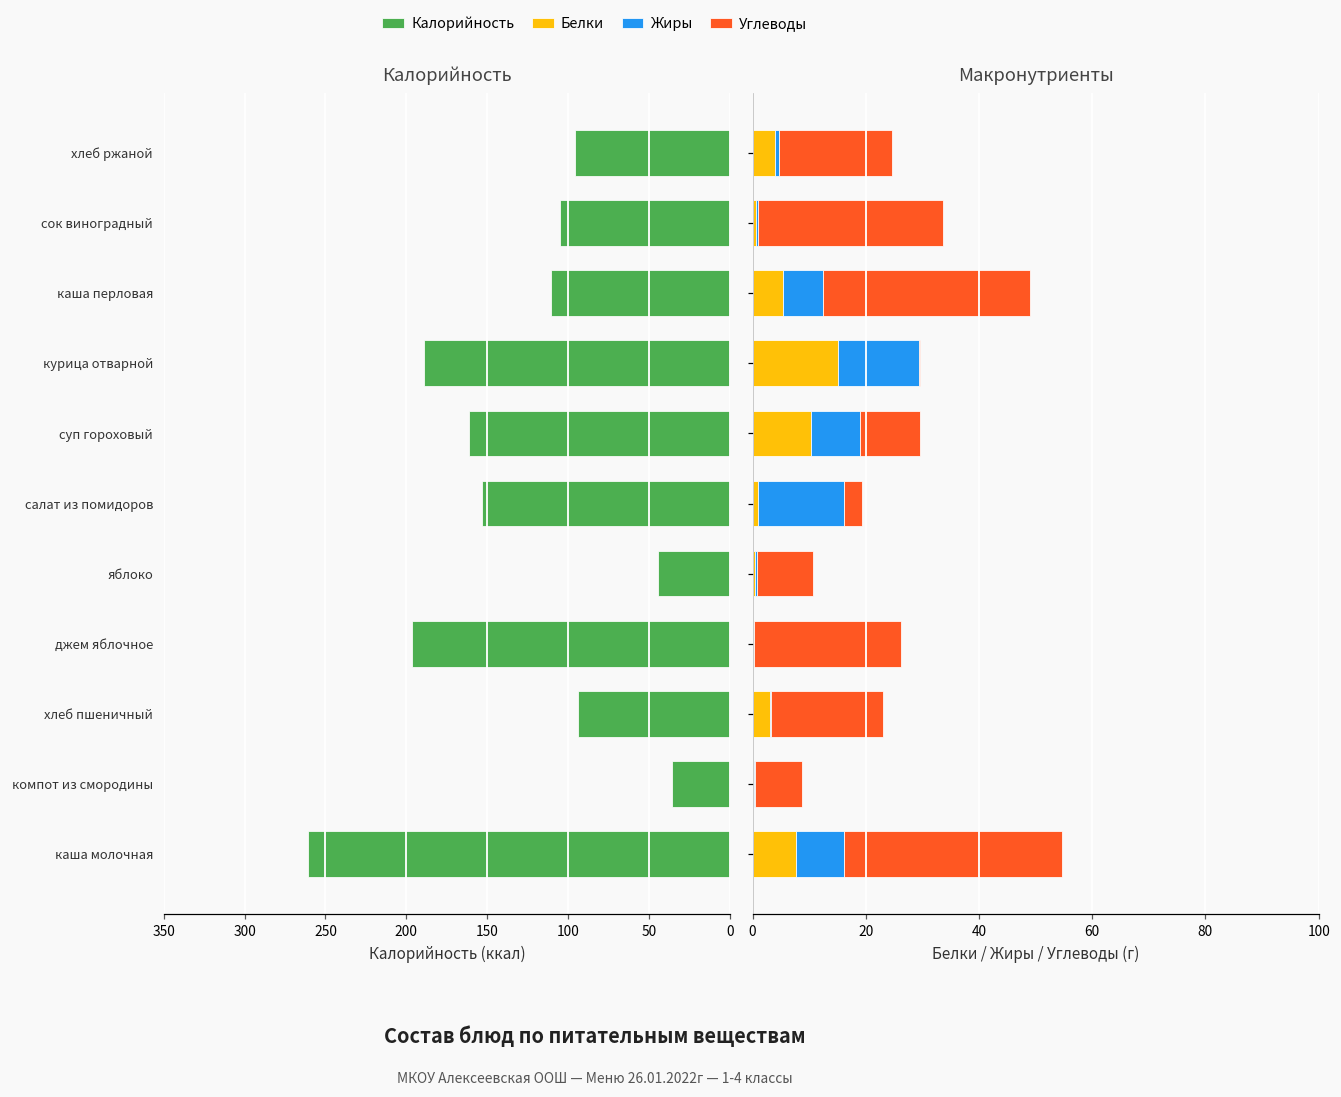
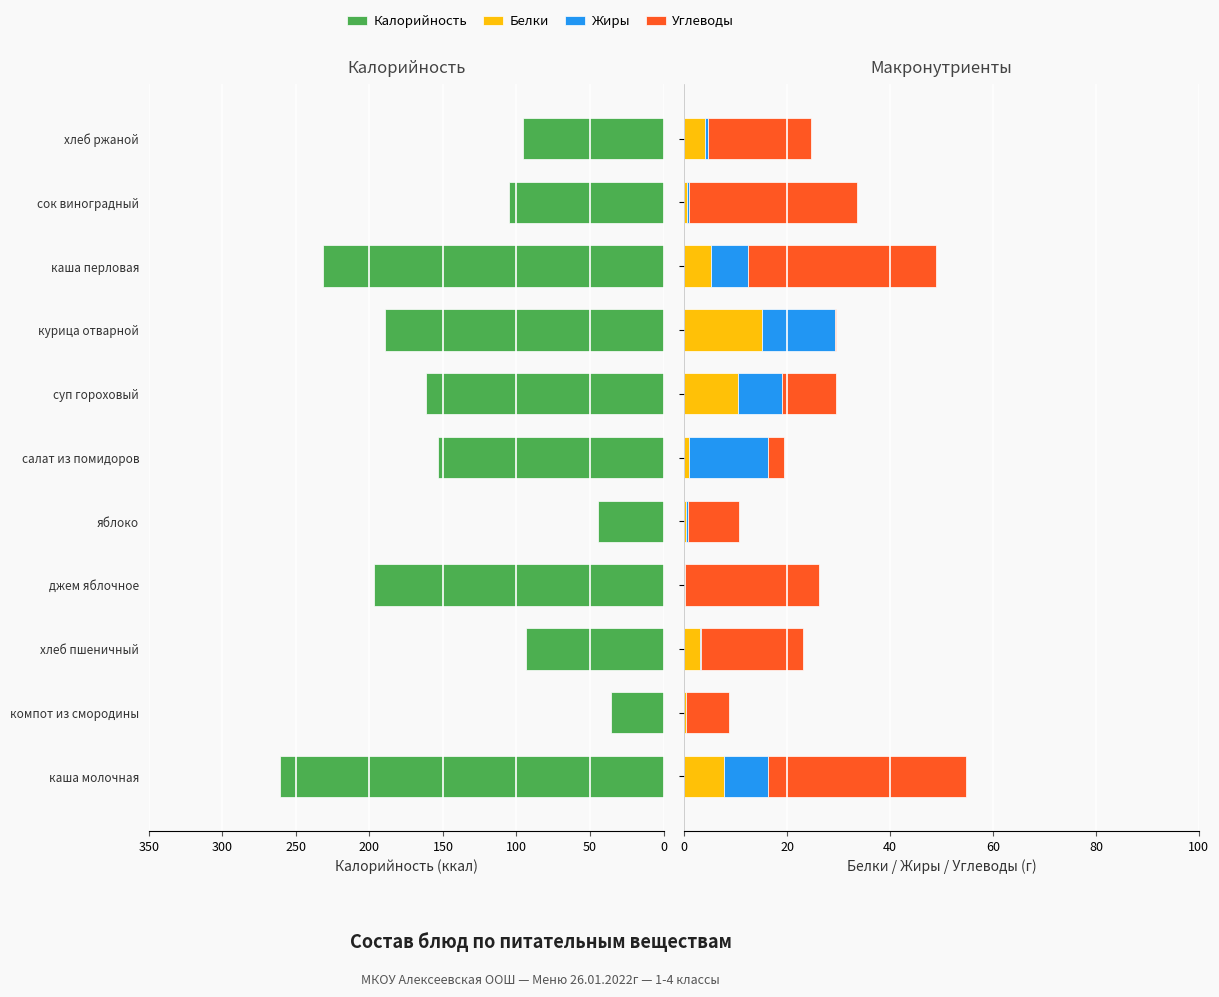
  {
    "Калорийность": {
      "хлеб ржаной": 96,
      "сок виноградный": 105,
-     "каша перловая": 111,
+     "каша перловая": 231,
      "курица отварной": 189,
      "суп гороховый": 161,
      "салат из помидоров": 153,
      "яблоко": 44,
      "джем яблочное": 197,
      "хлеб пшеничный": 94,
      "компот из смородины": 36,
      "каша молочная": 261
    }
  }
